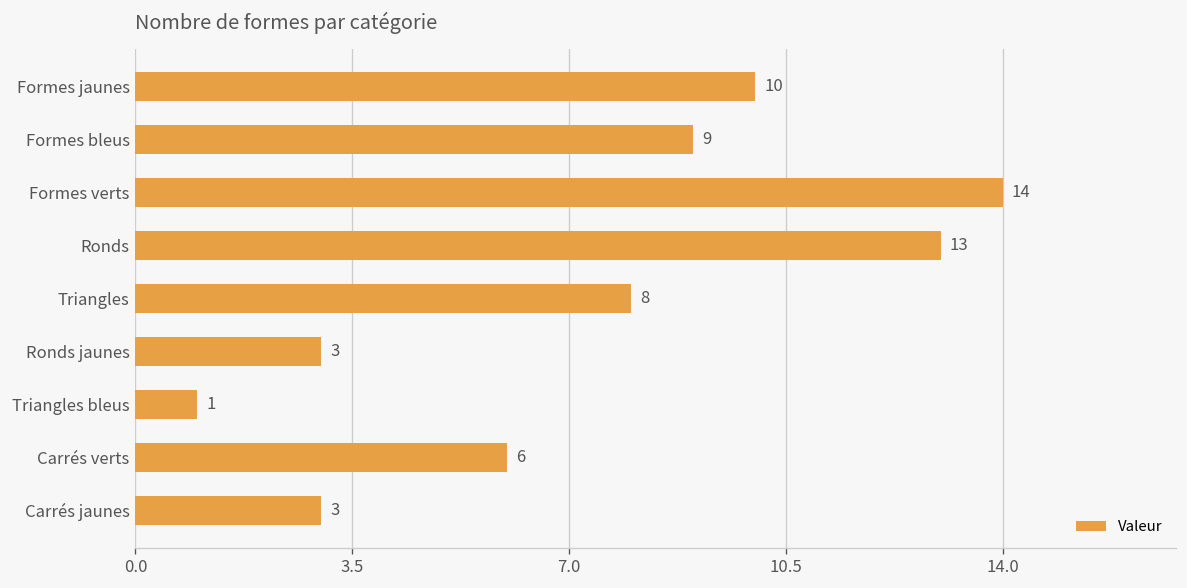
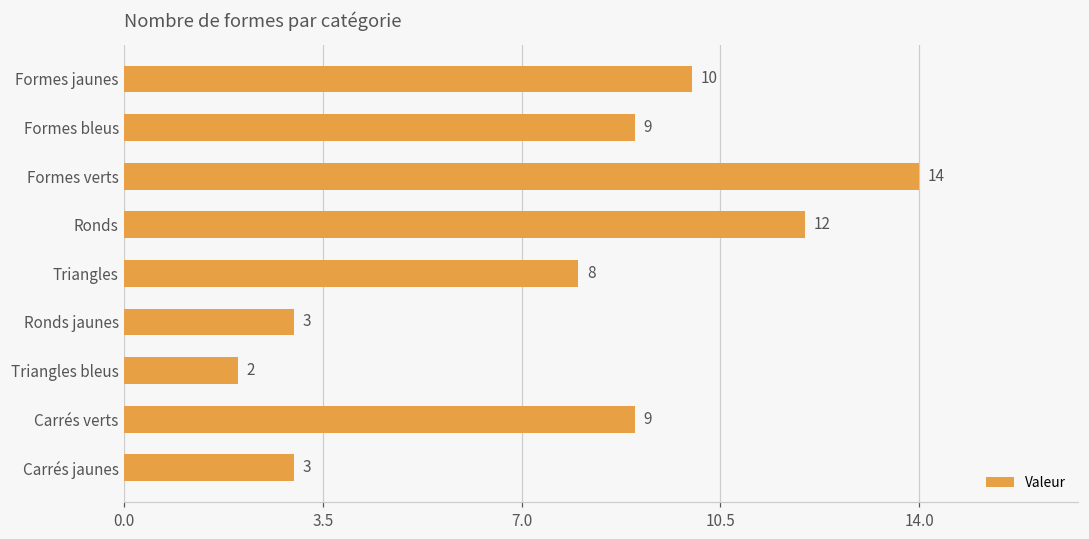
  {
    "Formes jaunes": 10,
    "Formes bleus": 9,
    "Formes verts": 14,
-   "Ronds": 13,
+   "Ronds": 12,
    "Triangles": 8,
    "Ronds jaunes": 3,
-   "Triangles bleus": 1,
-   "Carrés verts": 6,
+   "Triangles bleus": 2,
+   "Carrés verts": 9,
    "Carrés jaunes": 3
  }
